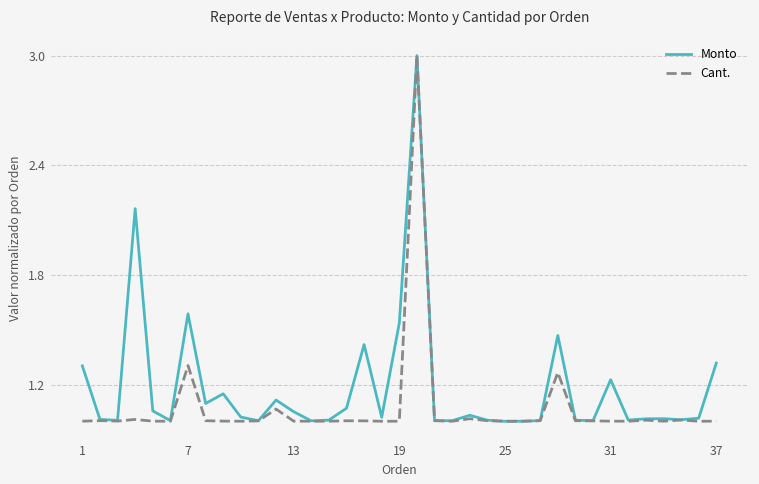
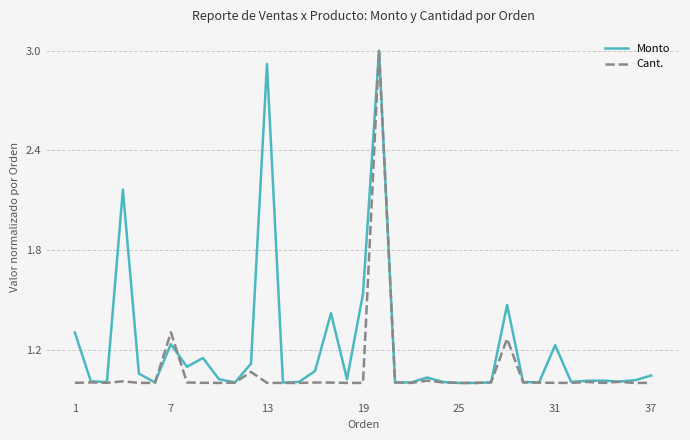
  {
    "Monto": {
      "1": 1.30,
-     "7": 1.59,
-     "13": 1.05,
+     "7": 1.23,
+     "13": 2.92,
      "19": 1.54,
      "31": 1.23,
-     "37": 1.32
+     "37": 1.04
    },
    "Cant.": {
      "1": 1.00,
      "7": 1.30,
      "13": 1.00,
      "19": 1.00,
      "31": 1.00,
      "37": 1.00
    }
  }
